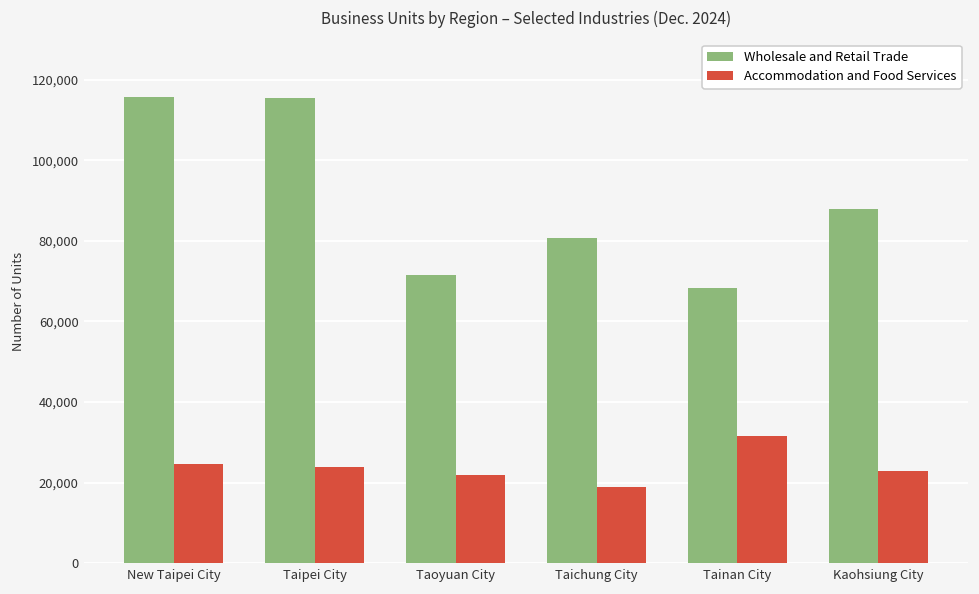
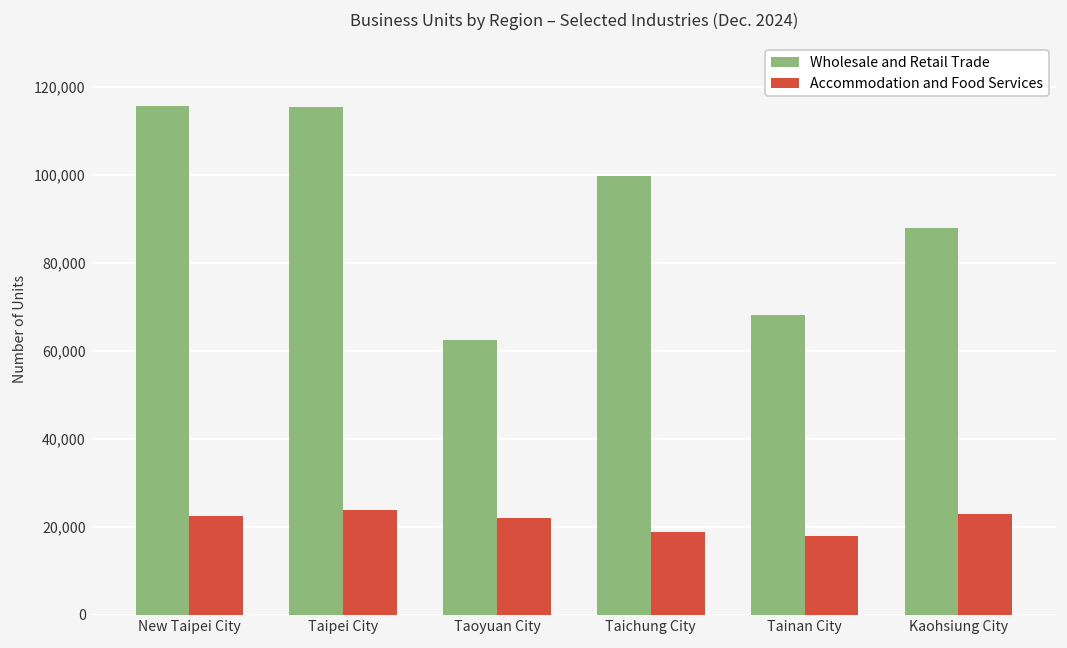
  {
    "Wholesale and Retail Trade": {
      "New Taipei City": "116,000",
      "Taipei City": "115,000",
-     "Taoyuan City": "72,000",
-     "Taichung City": "81,000",
+     "Taoyuan City": "62,000",
+     "Taichung City": "100,000",
      "Tainan City": "68,000",
      "Kaohsiung City": "88,000"
    },
    "Accommodation and Food Services": {
-     "New Taipei City": "25,000",
+     "New Taipei City": "22,000",
      "Taipei City": "24,000",
      "Taoyuan City": "22,000",
      "Taichung City": "19,000",
-     "Tainan City": "31,000",
+     "Tainan City": "18,000",
      "Kaohsiung City": "23,000"
    }
  }
